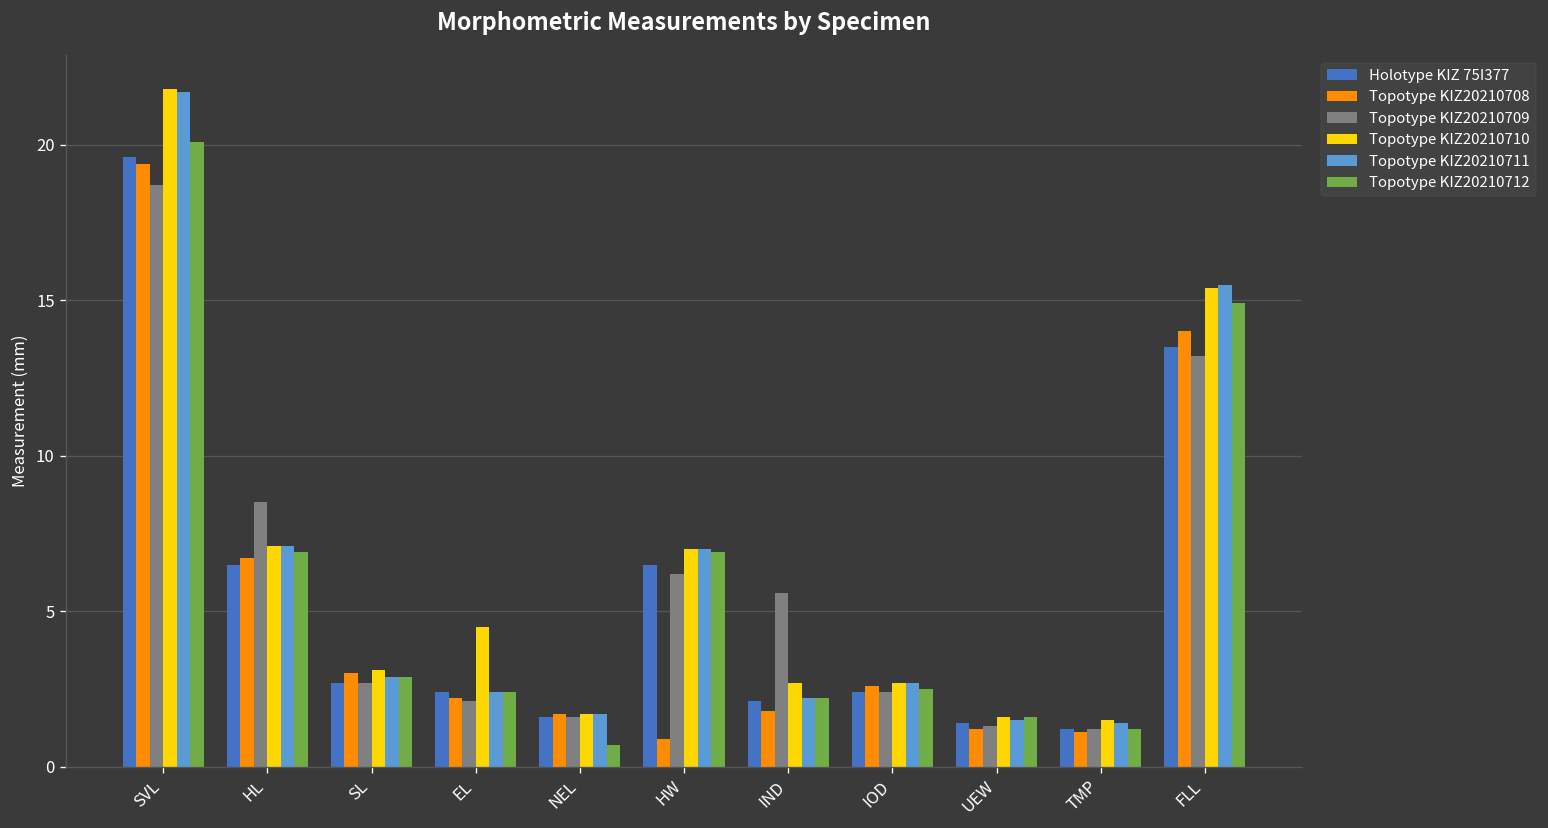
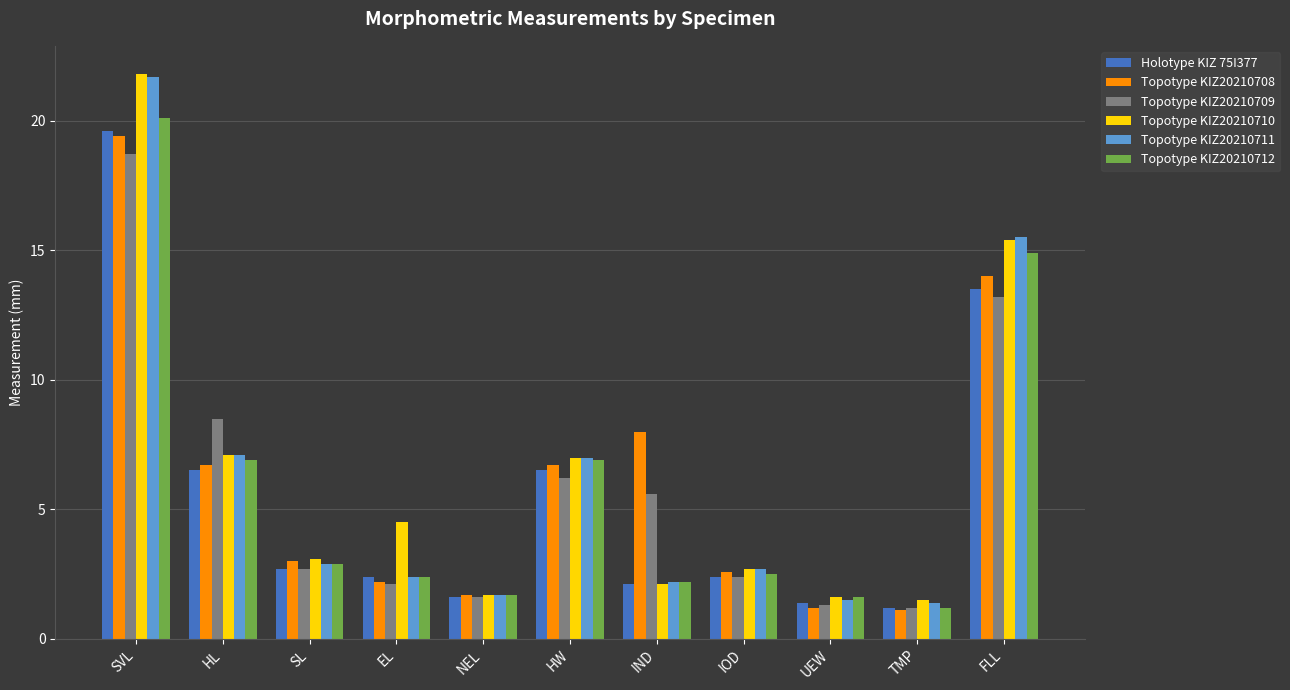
  {
    "Topotype KIZ20210708": {
      "SVL": 19.4,
      "HL": 6.7,
      "SL": 3.0,
      "EL": 2.2,
      "NEL": 1.7,
-     "HW": 0.9,
-     "IND": 1.8,
+     "HW": 6.7,
+     "IND": 8.0,
      "IOD": 2.6,
      "UEW": 1.2,
      "TMP": 1.1,
      "FLL": 14.0
    },
    "Topotype KIZ20210709": {
      "SVL": 18.7,
      "HL": 8.5,
      "SL": 2.7,
      "EL": 2.1,
      "NEL": 1.6,
      "HW": 6.2,
      "IND": 5.6,
      "IOD": 2.4,
      "UEW": 1.3,
      "TMP": 1.2,
      "FLL": 13.2
    },
    "Topotype KIZ20210710": {
      "SVL": 21.8,
      "HL": 7.1,
      "SL": 3.1,
      "EL": 4.5,
      "NEL": 1.7,
      "HW": 7.0,
-     "IND": 2.7,
+     "IND": 2.1,
      "IOD": 2.7,
      "UEW": 1.6,
      "TMP": 1.5,
      "FLL": 15.4
    },
    "Topotype KIZ20210712": {
      "SVL": 20.1,
      "HL": 6.9,
      "SL": 2.9,
      "EL": 2.4,
-     "NEL": 0.7,
+     "NEL": 1.7,
      "HW": 6.9,
      "IND": 2.2,
      "IOD": 2.5,
      "UEW": 1.6,
      "TMP": 1.2,
      "FLL": 14.9
    }
  }
